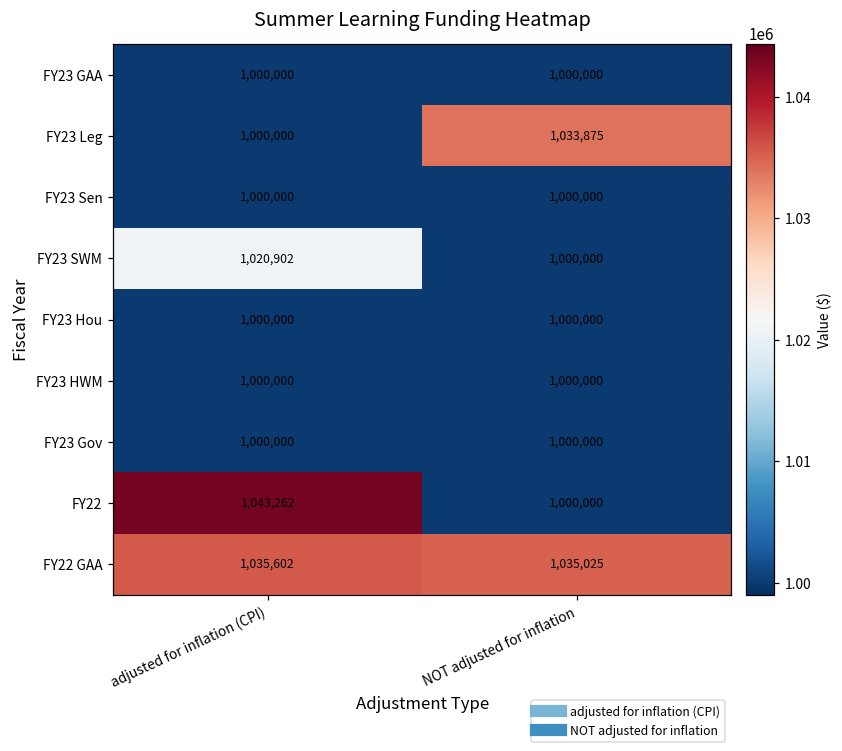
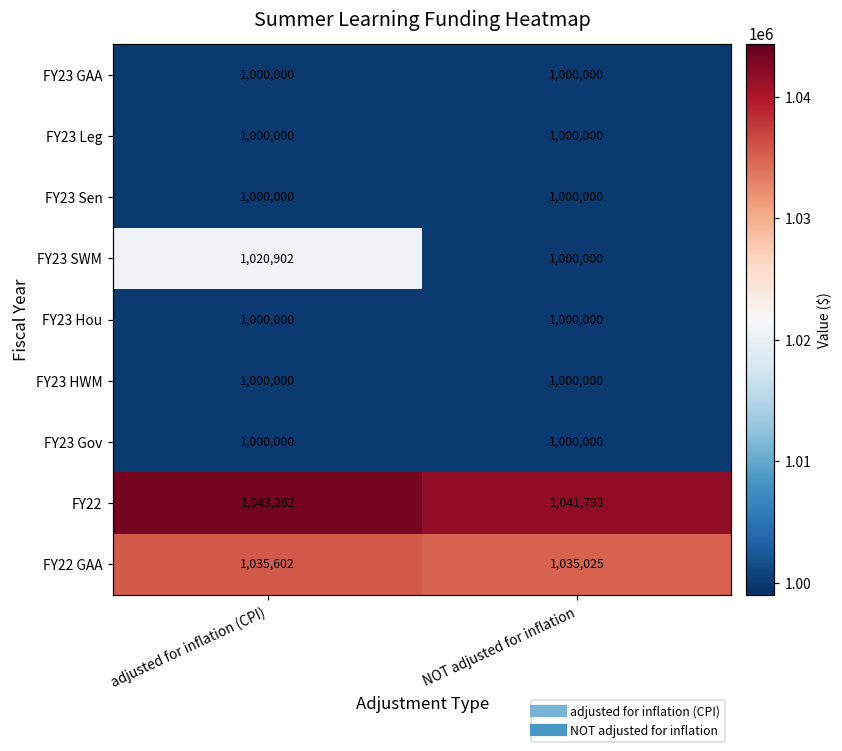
  {
    "FY23 GAA": {
      "adjusted for inflation (CPI)": "1,000,000",
      "NOT adjusted for inflation": "1,000,000"
    },
    "FY23 Leg": {
      "adjusted for inflation (CPI)": "1,000,000",
-     "NOT adjusted for inflation": "1,033,875"
+     "NOT adjusted for inflation": "1,000,000"
    },
    "FY23 Sen": {
      "adjusted for inflation (CPI)": "1,000,000",
      "NOT adjusted for inflation": "1,000,000"
    },
    "FY23 SWM": {
      "adjusted for inflation (CPI)": "1,020,902",
      "NOT adjusted for inflation": "1,000,000"
    },
    "FY23 Hou": {
      "adjusted for inflation (CPI)": "1,000,000",
      "NOT adjusted for inflation": "1,000,000"
    },
    "FY23 HWM": {
      "adjusted for inflation (CPI)": "1,000,000",
      "NOT adjusted for inflation": "1,000,000"
    },
    "FY23 Gov": {
      "adjusted for inflation (CPI)": "1,000,000",
      "NOT adjusted for inflation": "1,000,000"
    },
    "FY22": {
      "adjusted for inflation (CPI)": "1,043,262",
-     "NOT adjusted for inflation": "1,000,000"
+     "NOT adjusted for inflation": "1,041,793"
    },
    "FY22 GAA": {
      "adjusted for inflation (CPI)": "1,035,602",
      "NOT adjusted for inflation": "1,035,025"
    }
  }
